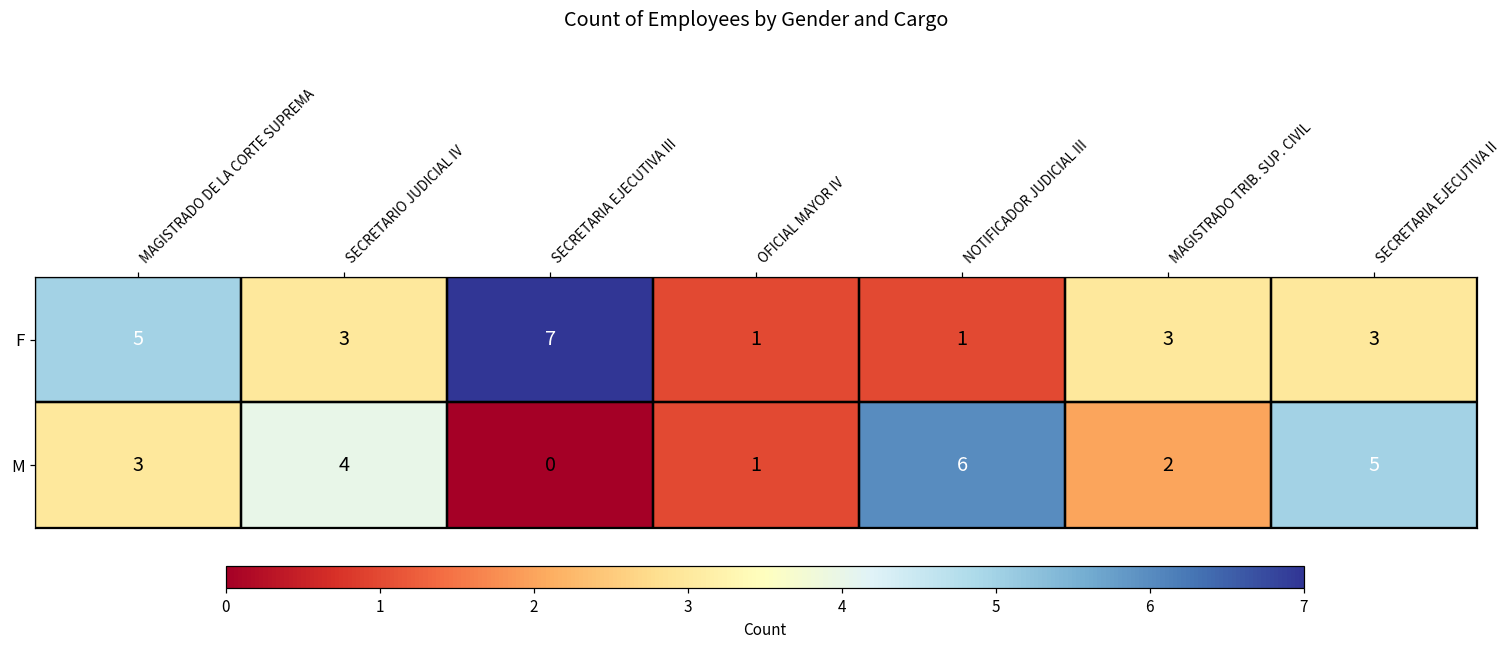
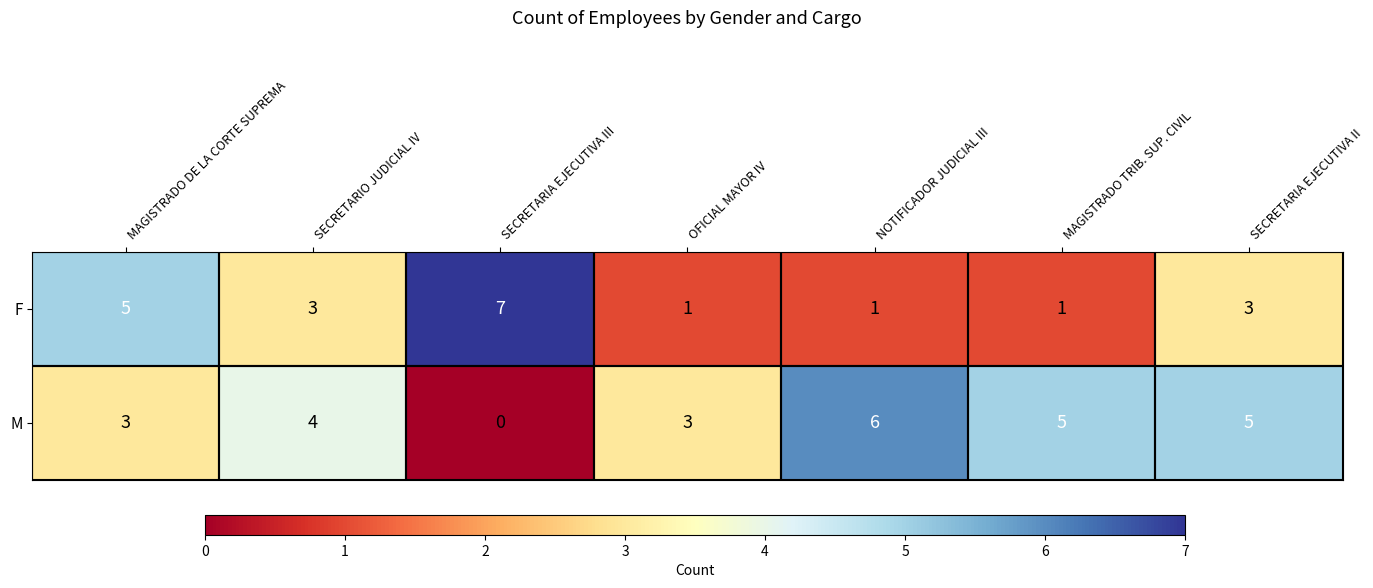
  {
    "F": {
      "MAGISTRADO DE LA CORTE SUPREMA": 5,
      "SECRETARIO JUDICIAL IV": 3,
      "SECRETARIA EJECUTIVA III": 7,
      "OFICIAL MAYOR IV": 1,
      "NOTIFICADOR JUDICIAL III": 1,
-     "MAGISTRADO TRIB. SUP. CIVIL": 3,
+     "MAGISTRADO TRIB. SUP. CIVIL": 1,
      "SECRETARIA EJECUTIVA II": 3
    },
    "M": {
      "MAGISTRADO DE LA CORTE SUPREMA": 3,
      "SECRETARIO JUDICIAL IV": 4,
      "SECRETARIA EJECUTIVA III": 0,
-     "OFICIAL MAYOR IV": 1,
+     "OFICIAL MAYOR IV": 3,
      "NOTIFICADOR JUDICIAL III": 6,
-     "MAGISTRADO TRIB. SUP. CIVIL": 2,
+     "MAGISTRADO TRIB. SUP. CIVIL": 5,
      "SECRETARIA EJECUTIVA II": 5
    }
  }
